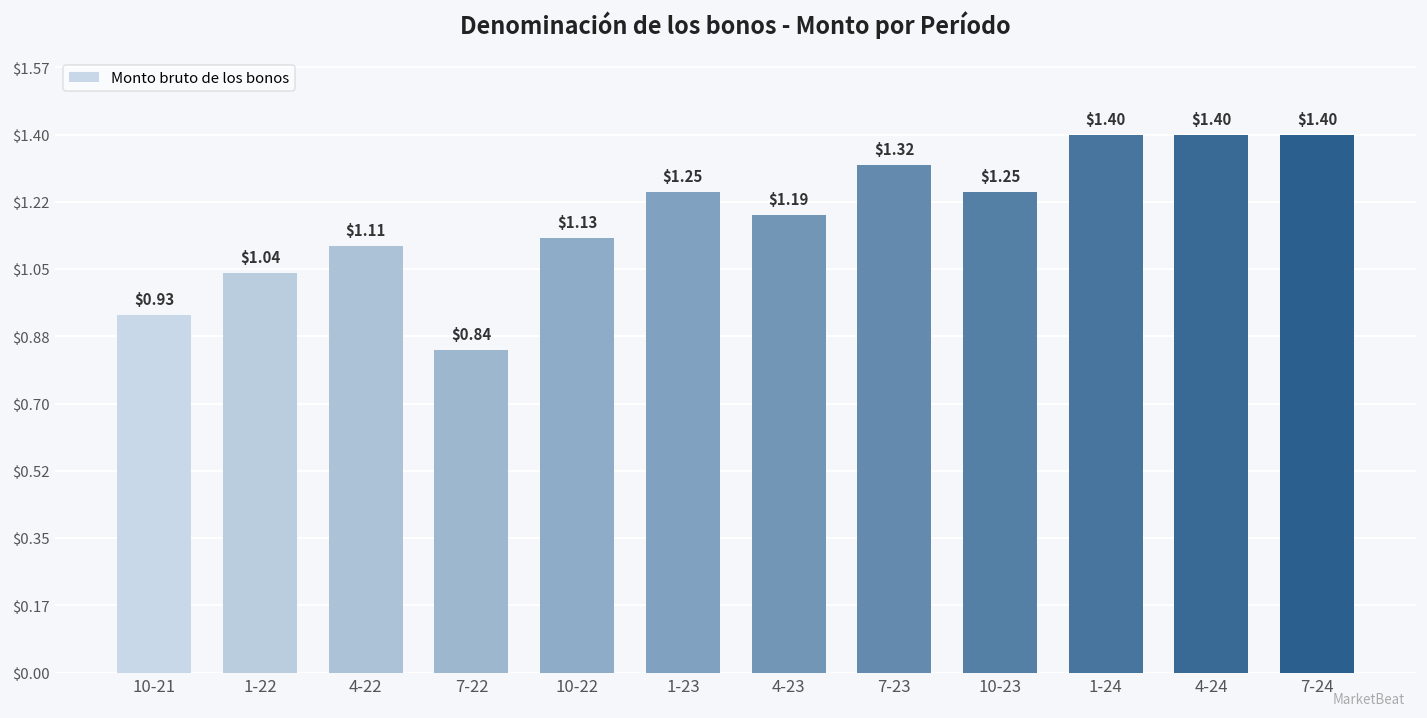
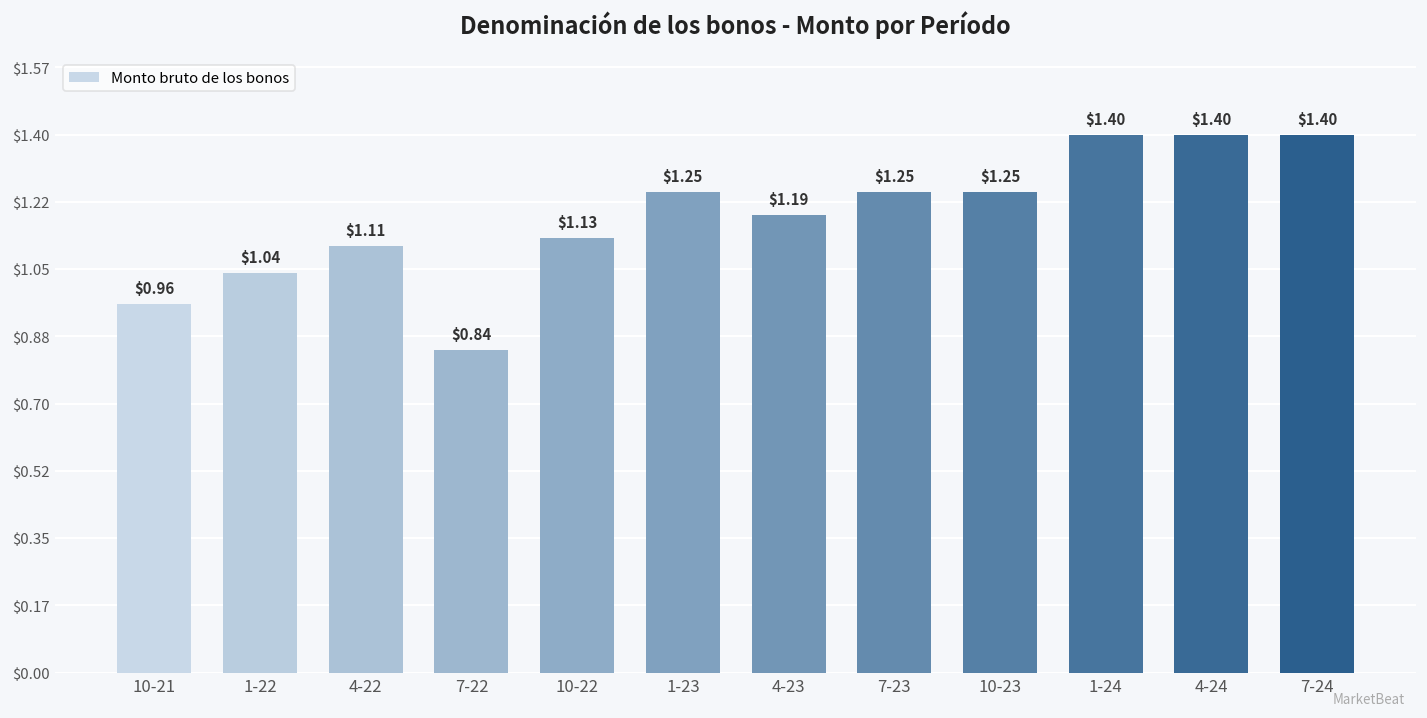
  {
-   "10-21": "$0.93",
+   "10-21": "$0.96",
    "1-22": "$1.04",
    "4-22": "$1.11",
    "7-22": "$0.84",
    "10-22": "$1.13",
    "1-23": "$1.25",
    "4-23": "$1.19",
-   "7-23": "$1.32",
+   "7-23": "$1.25",
    "10-23": "$1.25",
    "1-24": "$1.40",
    "4-24": "$1.40",
    "7-24": "$1.40"
  }
